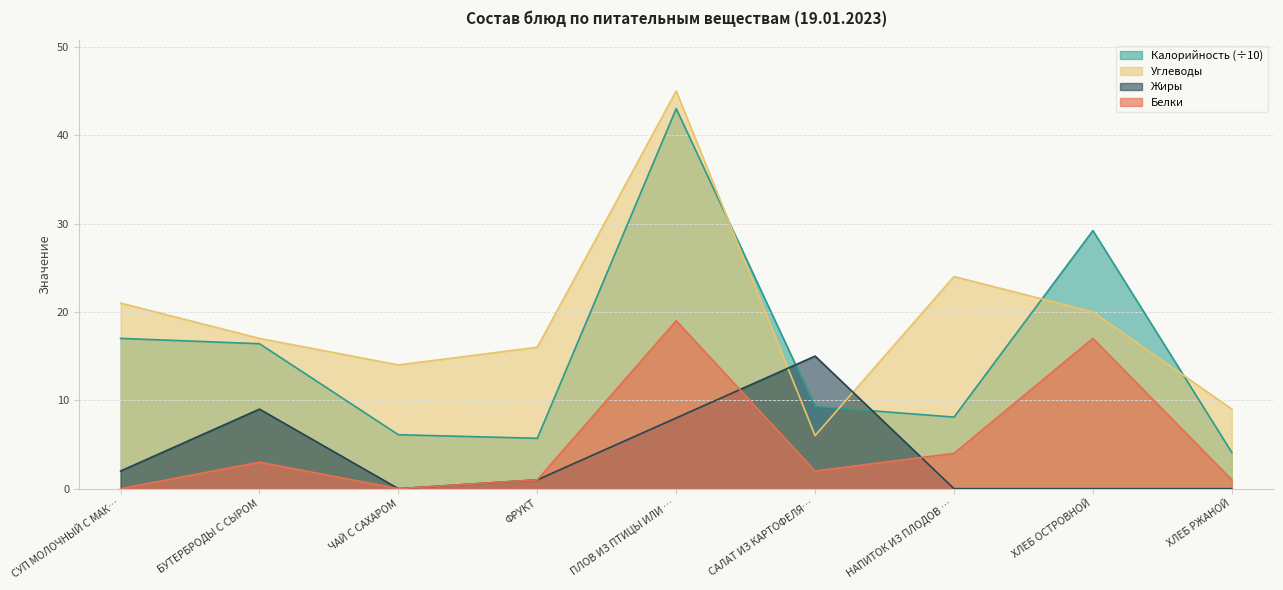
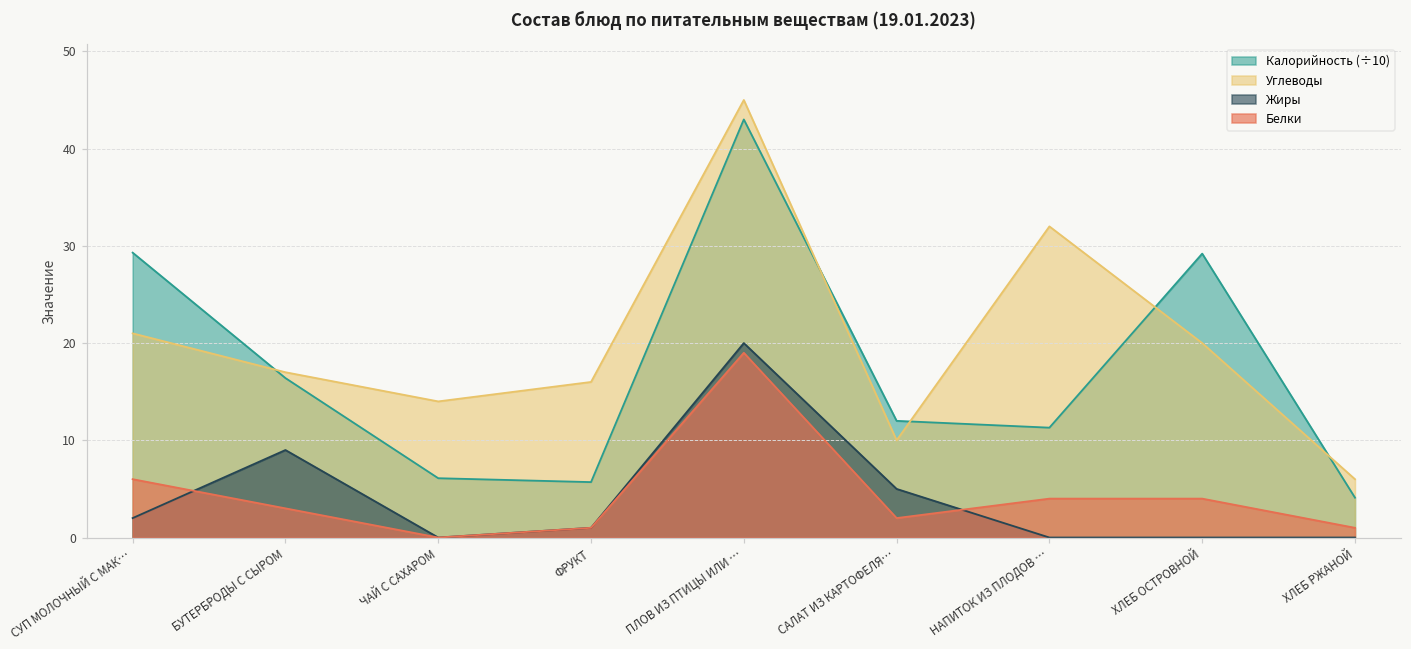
  {
    "Калорийность (÷10)": {
-     "СУП МОЛОЧНЫЙ С МАК…": 17,
+     "СУП МОЛОЧНЫЙ С МАК…": 29,
      "БУТЕРБРОДЫ С СЫРОМ": 16,
      "ЧАЙ С САХАРОМ": 6,
      "ФРУКТ": 6,
      "ПЛОВ ИЗ ПТИЦЫ ИЛИ …": 43,
-     "САЛАТ ИЗ КАРТОФЕЛЯ…": 9,
-     "НАПИТОК ИЗ ПЛОДОВ …": 8,
+     "САЛАТ ИЗ КАРТОФЕЛЯ…": 12,
+     "НАПИТОК ИЗ ПЛОДОВ …": 11,
      "ХЛЕБ ОСТРОВНОЙ": 29,
      "ХЛЕБ РЖАНОЙ": 4
    },
    "Углеводы": {
      "СУП МОЛОЧНЫЙ С МАК…": 21,
      "БУТЕРБРОДЫ С СЫРОМ": 17,
      "ЧАЙ С САХАРОМ": 14,
      "ФРУКТ": 16,
      "ПЛОВ ИЗ ПТИЦЫ ИЛИ …": 45,
-     "САЛАТ ИЗ КАРТОФЕЛЯ…": 6,
-     "НАПИТОК ИЗ ПЛОДОВ …": 24,
+     "САЛАТ ИЗ КАРТОФЕЛЯ…": 10,
+     "НАПИТОК ИЗ ПЛОДОВ …": 32,
      "ХЛЕБ ОСТРОВНОЙ": 20,
-     "ХЛЕБ РЖАНОЙ": 9
+     "ХЛЕБ РЖАНОЙ": 6
    },
    "Жиры": {
      "СУП МОЛОЧНЫЙ С МАК…": 2,
      "БУТЕРБРОДЫ С СЫРОМ": 9,
-     "ПЛОВ ИЗ ПТИЦЫ ИЛИ …": 8,
-     "САЛАТ ИЗ КАРТОФЕЛЯ…": 15,
+     "ПЛОВ ИЗ ПТИЦЫ ИЛИ …": 20,
+     "САЛАТ ИЗ КАРТОФЕЛЯ…": 5,
      "НАПИТОК ИЗ ПЛОДОВ …": 0,
      "ХЛЕБ ОСТРОВНОЙ": 0,
      "ХЛЕБ РЖАНОЙ": 0
    },
    "Белки": {
-     "СУП МОЛОЧНЫЙ С МАК…": 0,
+     "СУП МОЛОЧНЫЙ С МАК…": 6,
      "БУТЕРБРОДЫ С СЫРОМ": 3,
      "ПЛОВ ИЗ ПТИЦЫ ИЛИ …": 19,
      "САЛАТ ИЗ КАРТОФЕЛЯ…": 2,
      "НАПИТОК ИЗ ПЛОДОВ …": 4,
-     "ХЛЕБ ОСТРОВНОЙ": 17,
+     "ХЛЕБ ОСТРОВНОЙ": 4,
      "ХЛЕБ РЖАНОЙ": 1
    }
  }
